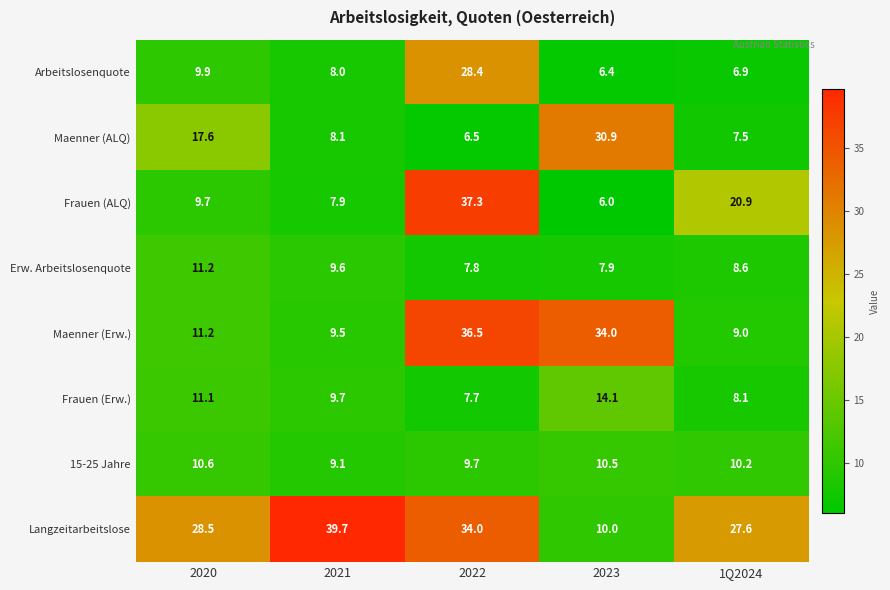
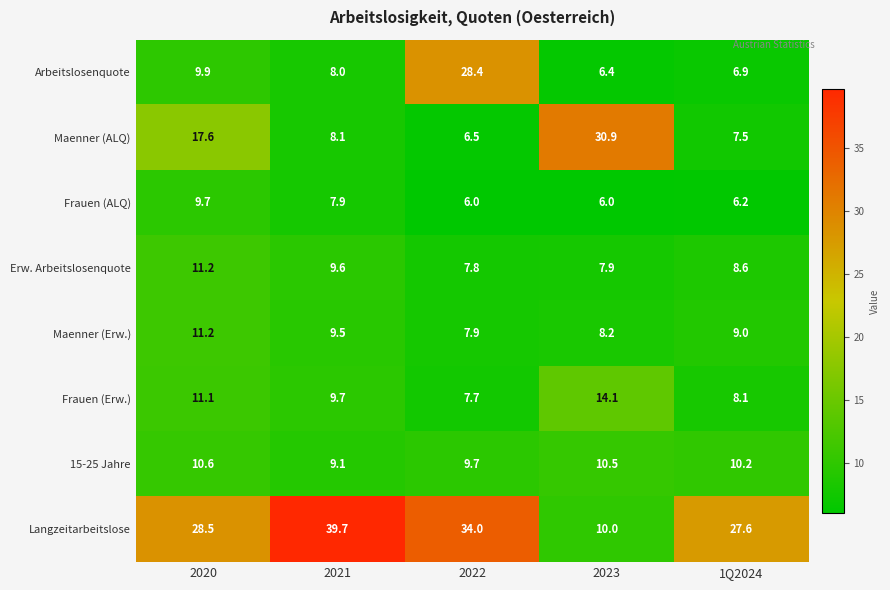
  {
    "Arbeitslosenquote": {
      "2020": 9.9,
      "2021": 8.0,
      "2022": 28.4,
      "2023": 6.4
    },
    "Maenner (ALQ)": {
      "2020": 17.6,
      "2021": 8.1,
      "2022": 6.5,
      "2023": 30.9,
      "1Q2024": 7.5
    },
    "Frauen (ALQ)": {
      "2020": 9.7,
      "2021": 7.9,
-     "2022": 37.3,
+     "2022": 6.0,
      "2023": 6.0,
-     "1Q2024": 20.9
+     "1Q2024": 6.2
    },
    "Erw. Arbeitslosenquote": {
      "2020": 11.2,
      "2021": 9.6,
      "2022": 7.8,
      "2023": 7.9,
      "1Q2024": 8.6
    },
    "Maenner (Erw.)": {
      "2020": 11.2,
      "2021": 9.5,
-     "2022": 36.5,
-     "2023": 34.0,
+     "2022": 7.9,
+     "2023": 8.2,
      "1Q2024": 9.0
    },
    "Frauen (Erw.)": {
      "2020": 11.1,
      "2021": 9.7,
      "2022": 7.7,
      "2023": 14.1,
      "1Q2024": 8.1
    },
    "15-25 Jahre": {
      "2020": 10.6,
      "2021": 9.1,
      "2022": 9.7,
      "2023": 10.5,
      "1Q2024": 10.2
    },
    "Langzeitarbeitslose": {
      "2020": 28.5,
      "2021": 39.7,
      "2022": 34.0,
      "2023": 10.0,
      "1Q2024": 27.6
    }
  }
